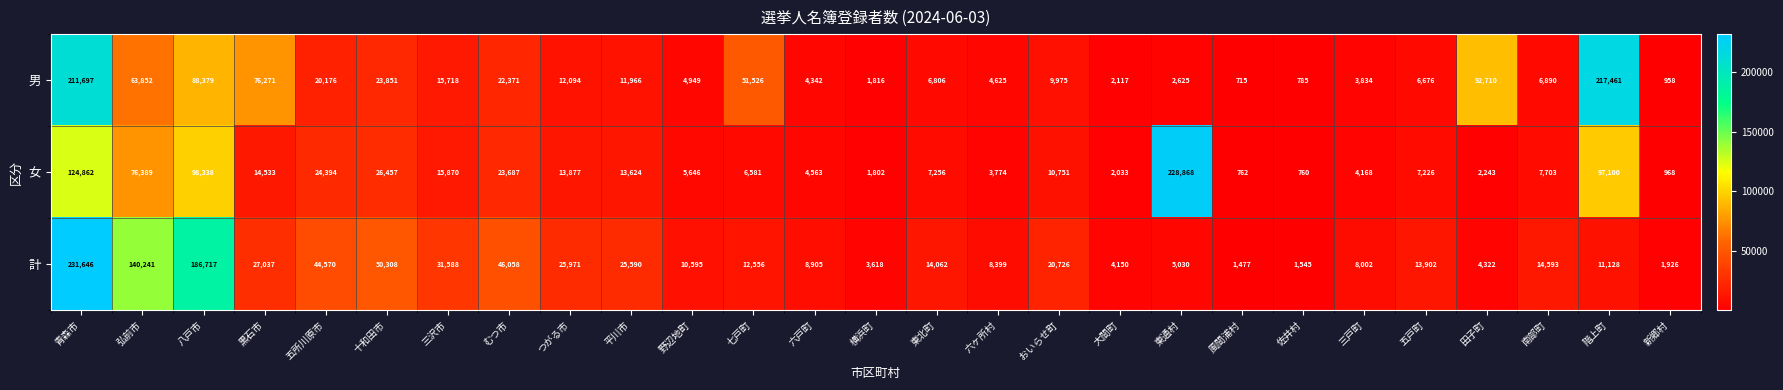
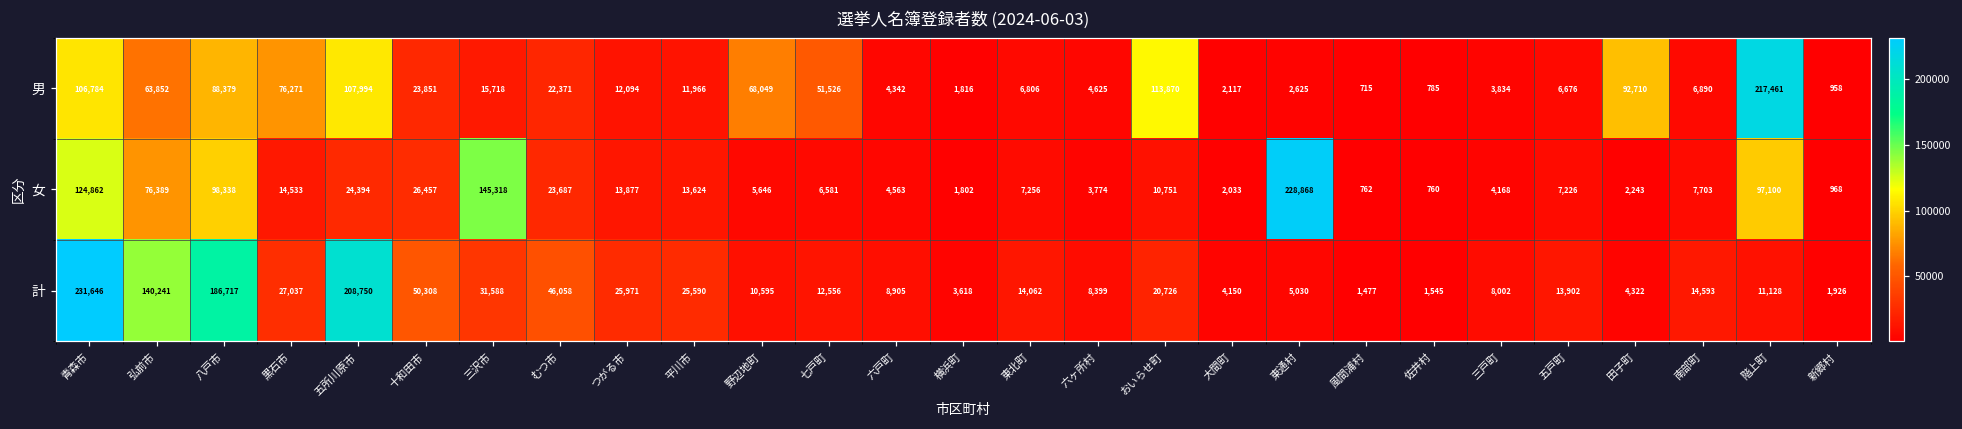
  {
    "男": {
-     "青森市": "211,697",
+     "青森市": "106,784",
      "弘前市": "63,852",
      "八戸市": "88,379",
      "黒石市": "76,271",
-     "五所川原市": "20,176",
+     "五所川原市": "107,994",
      "十和田市": "23,851",
      "三沢市": "15,718",
      "むつ市": "22,371",
      "つがる市": "12,094",
      "平川市": "11,966",
-     "野辺地町": "4,949",
+     "野辺地町": "68,049",
      "七戸町": "51,526",
      "六戸町": "4,342",
      "横浜町": "1,816",
      "東北町": "6,806",
      "六ヶ所村": "4,625",
-     "おいらせ町": "9,975",
+     "おいらせ町": "113,870",
      "大間町": "2,117",
      "東通村": "2,625",
      "風間浦村": "715",
      "佐井村": "785",
      "三戸町": "3,834",
      "五戸町": "6,676",
      "田子町": "92,710",
      "南部町": "6,890",
      "階上町": "217,461",
      "新郷村": "958"
    },
    "女": {
      "青森市": "124,862",
      "弘前市": "76,389",
      "八戸市": "98,338",
      "黒石市": "14,533",
      "五所川原市": "24,394",
      "十和田市": "26,457",
-     "三沢市": "15,870",
+     "三沢市": "145,318",
      "むつ市": "23,687",
      "つがる市": "13,877",
      "平川市": "13,624",
      "野辺地町": "5,646",
      "七戸町": "6,581",
      "六戸町": "4,563",
      "横浜町": "1,802",
      "東北町": "7,256",
      "六ヶ所村": "3,774",
      "おいらせ町": "10,751",
      "大間町": "2,033",
      "東通村": "228,868",
      "風間浦村": "762",
      "佐井村": "760",
      "三戸町": "4,168",
      "五戸町": "7,226",
      "田子町": "2,243",
      "南部町": "7,703",
      "階上町": "97,100",
      "新郷村": "968"
    },
    "計": {
      "青森市": "231,646",
      "弘前市": "140,241",
      "八戸市": "186,717",
      "黒石市": "27,037",
-     "五所川原市": "44,570",
+     "五所川原市": "208,750",
      "十和田市": "50,308",
      "三沢市": "31,588",
      "むつ市": "46,058",
      "つがる市": "25,971",
      "平川市": "25,590",
      "野辺地町": "10,595",
      "七戸町": "12,556",
      "六戸町": "8,905",
      "横浜町": "3,618",
      "東北町": "14,062",
      "六ヶ所村": "8,399",
      "おいらせ町": "20,726",
      "大間町": "4,150",
      "東通村": "5,030",
      "風間浦村": "1,477",
      "佐井村": "1,545",
      "三戸町": "8,002",
      "五戸町": "13,902",
      "田子町": "4,322",
      "南部町": "14,593",
      "階上町": "11,128",
      "新郷村": "1,926"
    }
  }
